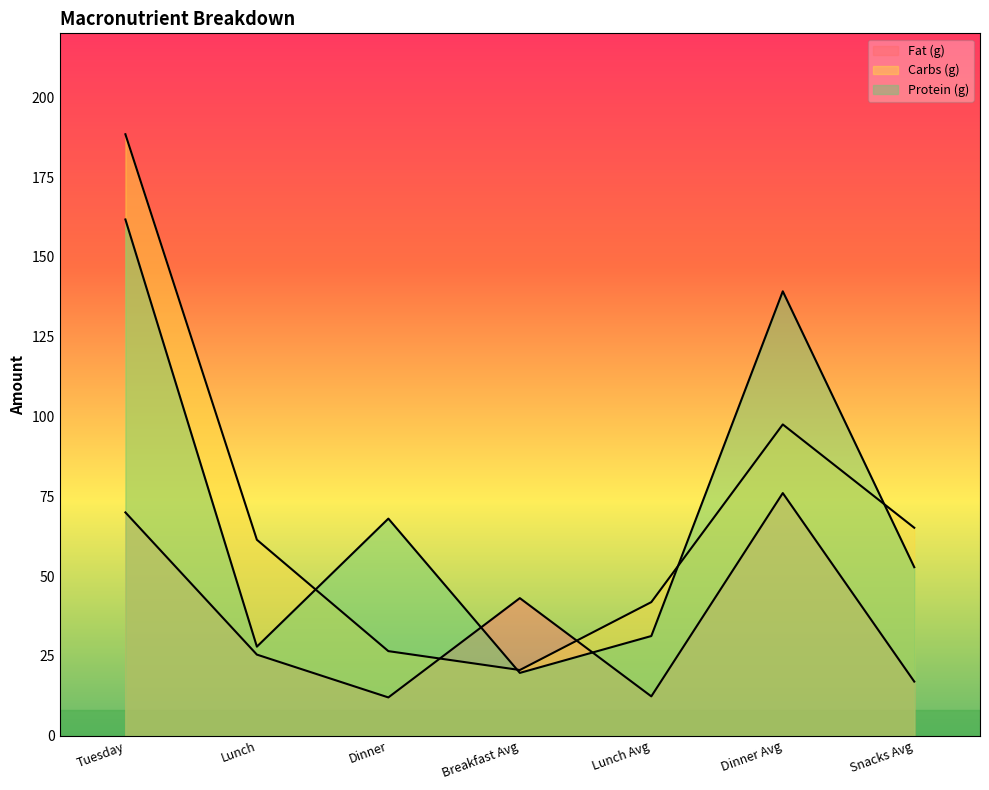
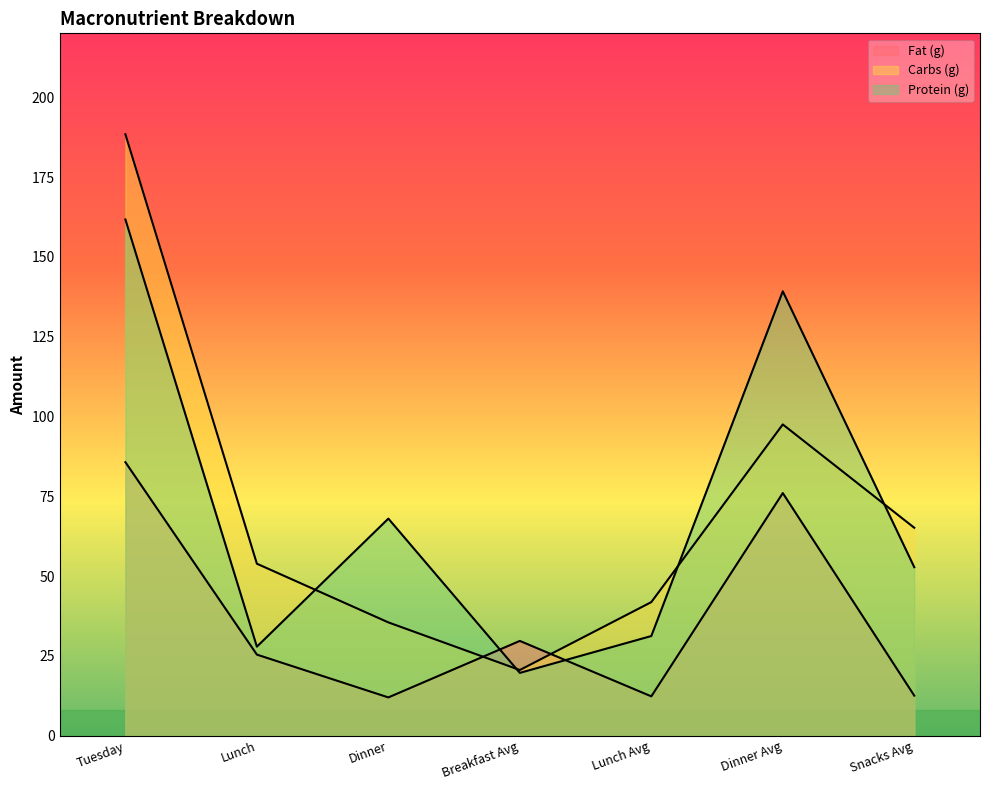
  {
    "Fat (g)": {
-     "Tuesday": 70,
+     "Tuesday": 86,
      "Lunch": 25,
      "Dinner": 12,
-     "Breakfast Avg": 43,
+     "Breakfast Avg": 30,
      "Lunch Avg": 12,
      "Dinner Avg": 76,
-     "Snacks Avg": 17
+     "Snacks Avg": 13
    },
    "Carbs (g)": {
      "Tuesday": 188,
-     "Lunch": 61,
-     "Dinner": 27,
+     "Lunch": 54,
+     "Dinner": 36,
      "Breakfast Avg": 21,
      "Lunch Avg": 42,
      "Dinner Avg": 98,
      "Snacks Avg": 65
    },
    "Protein (g)": {
      "Tuesday": 162,
      "Lunch": 28,
      "Dinner": 68,
      "Breakfast Avg": 20,
      "Lunch Avg": 31,
      "Dinner Avg": 139,
      "Snacks Avg": 53
    }
  }
